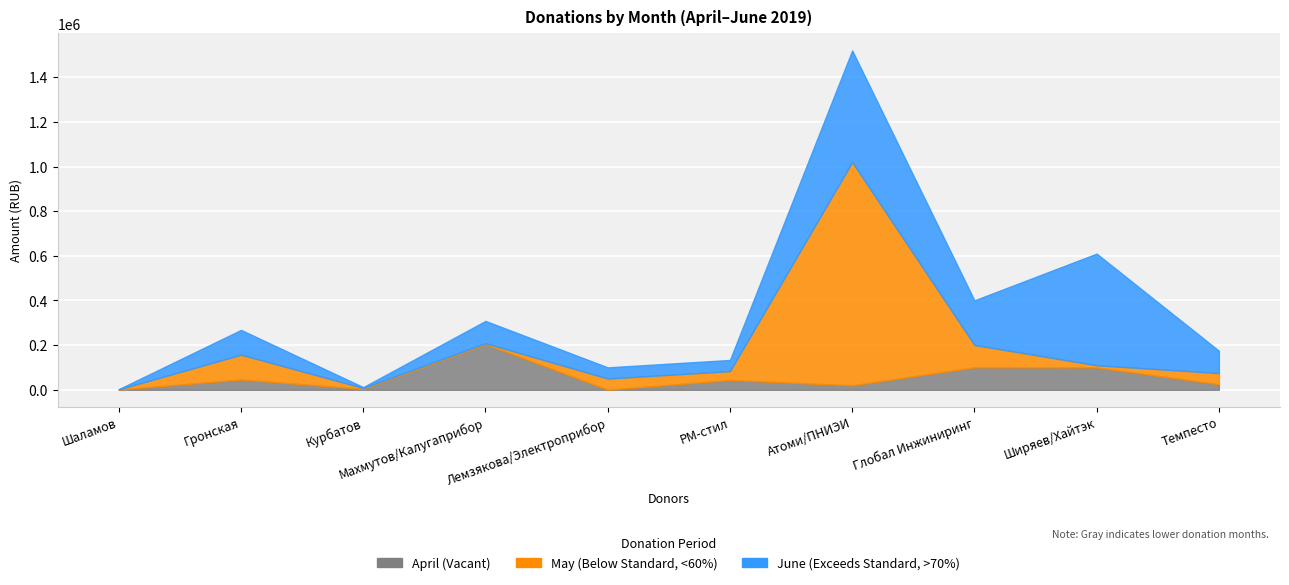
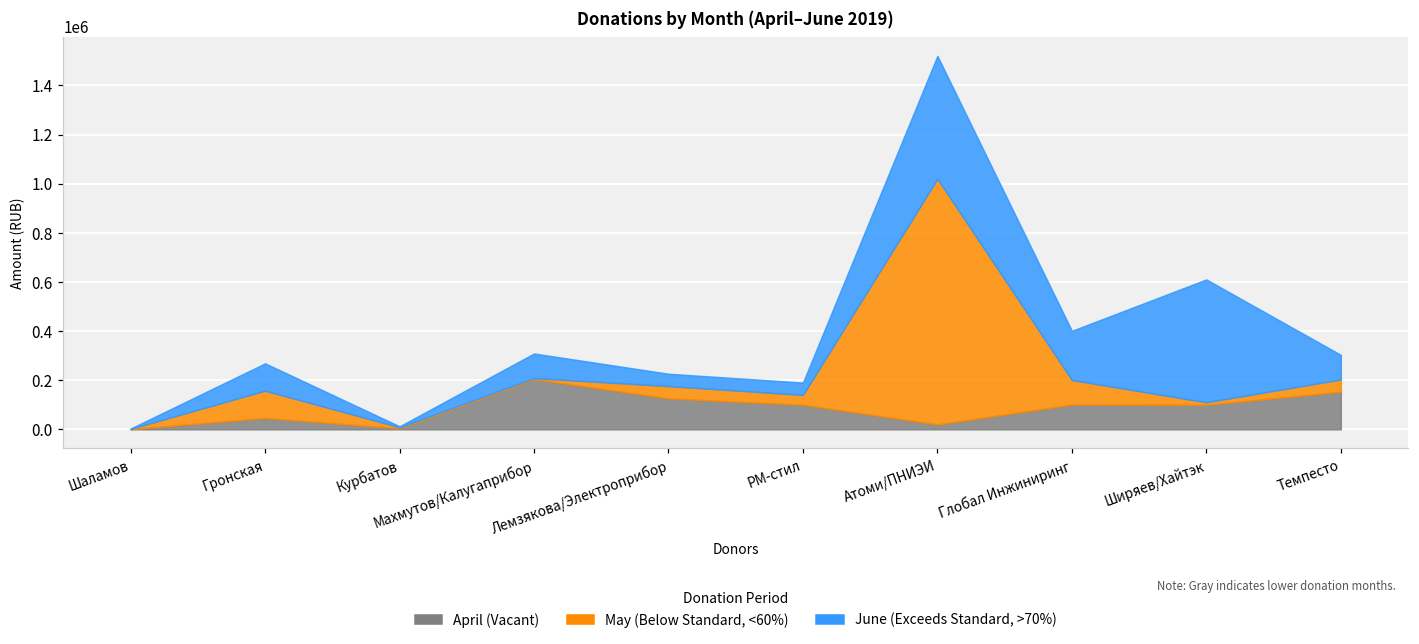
  {
    "April (Vacant)": {
      "Гронская": 50000,
-     "Лемзякова/Электроприбор": 0,
-     "РМ-стил": 40000,
+     "Лемзякова/Электроприбор": 130000,
+     "РМ-стил": 100000,
      "Атоми/ПНИЭИ": 20000,
      "Глобал Инжиниринг": 100000,
-     "Темпесто": 30000
+     "Темпесто": 150000
    }
  }
